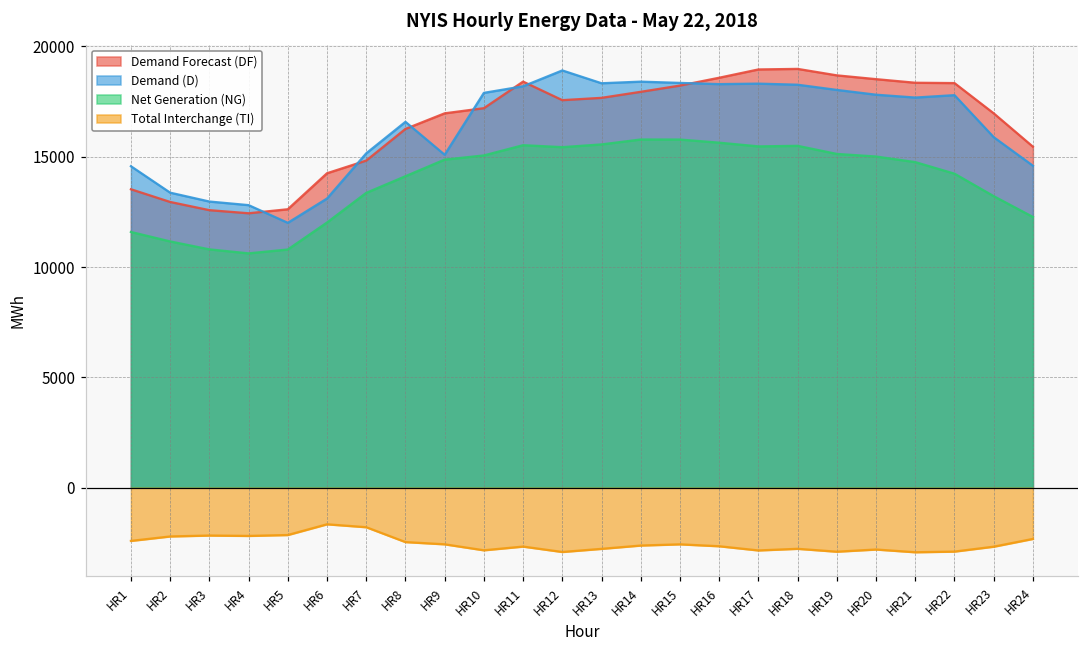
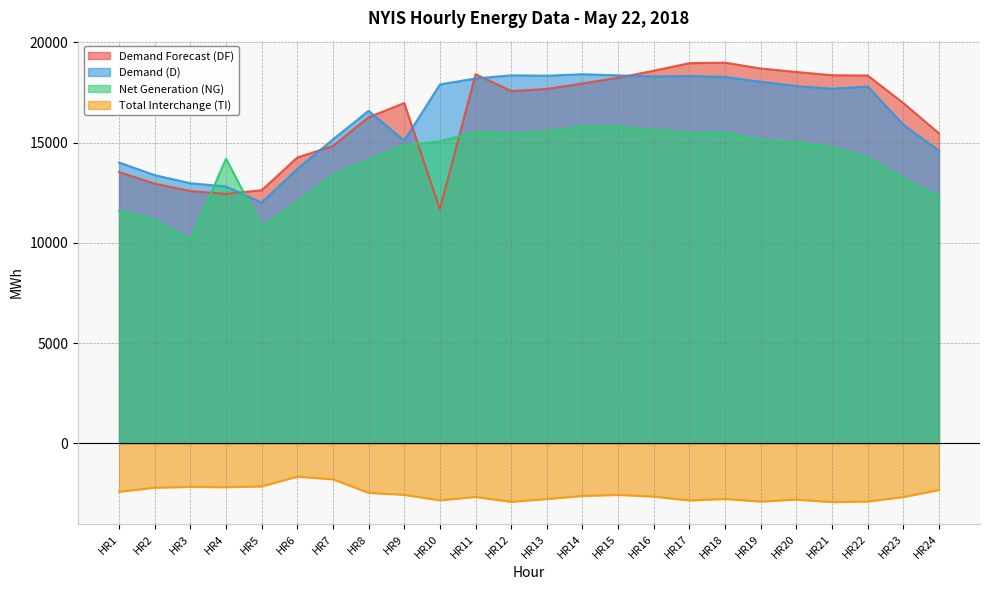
  {
    "Demand Forecast (DF)": {
      "HR1": 13500,
      "HR2": 13000,
      "HR3": 12600,
      "HR4": 12400,
      "HR5": 12600,
      "HR6": 14300,
      "HR7": 14800,
      "HR8": 16300,
      "HR9": 17000,
-     "HR10": 17200,
+     "HR10": 11700,
      "HR11": 18400,
      "HR12": 17600,
      "HR13": 17700,
      "HR14": 17900,
      "HR16": 18600,
      "HR17": 19000,
      "HR18": 19000,
      "HR19": 18700,
      "HR20": 18500,
      "HR21": 18400,
      "HR22": 18300,
      "HR23": 17000,
      "HR24": 15500
    },
    "Demand (D)": {
-     "HR1": 14600,
+     "HR1": 14000,
      "HR2": 13400,
      "HR3": 13000,
      "HR4": 12800,
      "HR5": 12000,
-     "HR6": 13100,
+     "HR6": 13700,
      "HR7": 15200,
      "HR8": 16600,
      "HR9": 15100,
      "HR10": 17900,
      "HR11": 18200,
-     "HR12": 18900,
+     "HR12": 18400,
      "HR13": 18300,
      "HR14": 18400,
      "HR16": 18300,
      "HR17": 18300,
      "HR18": 18300,
      "HR19": 18000,
      "HR20": 17800,
      "HR21": 17700,
      "HR22": 17800,
      "HR23": 15900,
      "HR24": 14600
    },
    "Net Generation (NG)": {
      "HR1": 11600,
      "HR2": 11200,
-     "HR3": 10800,
-     "HR4": 10600,
+     "HR3": 10100,
+     "HR4": 14200,
      "HR5": 10800,
      "HR6": 12000,
      "HR7": 13400,
      "HR8": 14100,
      "HR9": 14900,
      "HR10": 15100,
      "HR11": 15500,
      "HR12": 15400,
      "HR13": 15600,
      "HR14": 15800,
      "HR15": 15800,
      "HR16": 15600,
      "HR17": 15500,
      "HR18": 15500,
      "HR19": 15100,
      "HR20": 15000,
      "HR21": 14800,
      "HR22": 14200,
      "HR23": 13200,
      "HR24": 12300
    }
  }
